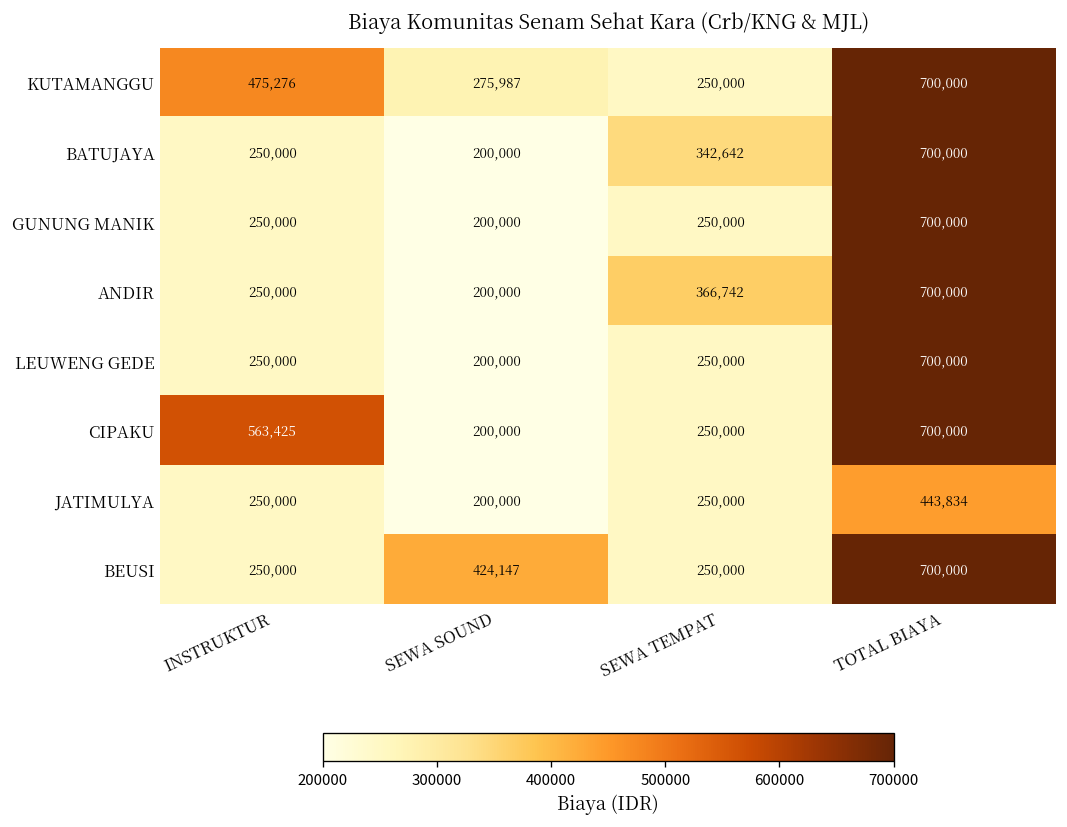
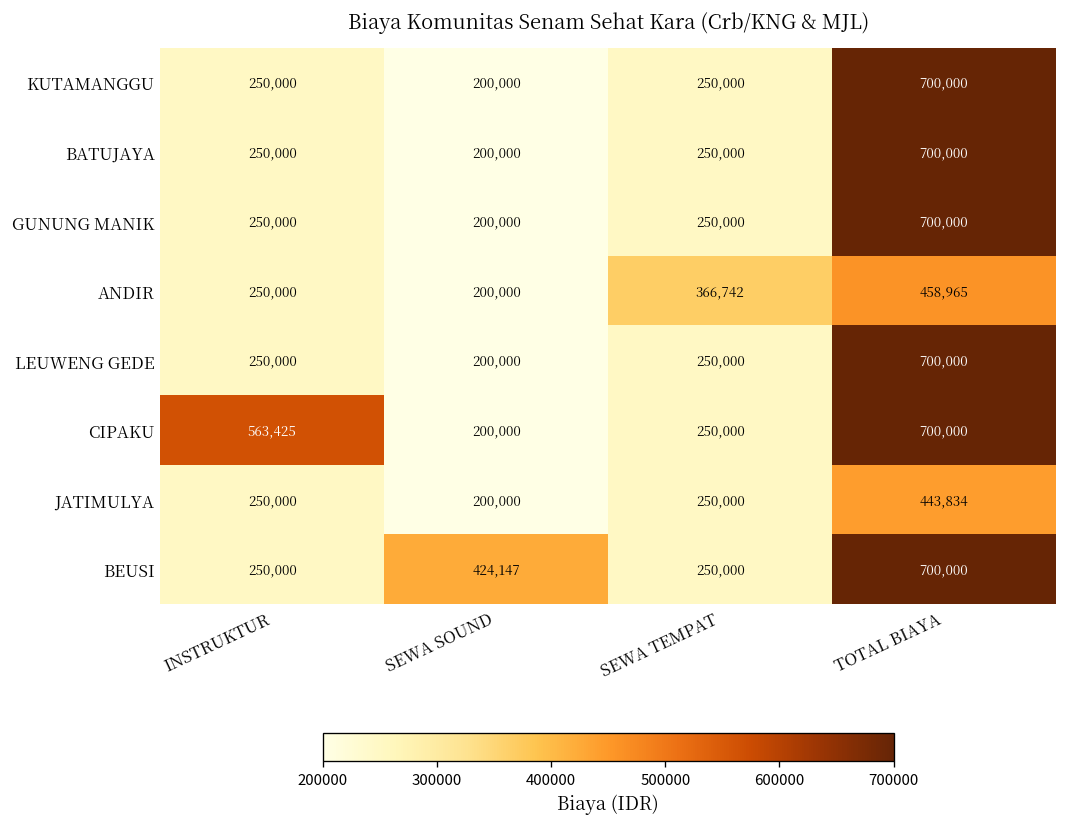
  {
    "KUTAMANGGU": {
-     "INSTRUKTUR": "475,276",
-     "SEWA SOUND": "275,987",
+     "INSTRUKTUR": "250,000",
+     "SEWA SOUND": "200,000",
      "SEWA TEMPAT": "250,000",
      "TOTAL BIAYA": "700,000"
    },
    "BATUJAYA": {
      "INSTRUKTUR": "250,000",
      "SEWA SOUND": "200,000",
-     "SEWA TEMPAT": "342,642",
+     "SEWA TEMPAT": "250,000",
      "TOTAL BIAYA": "700,000"
    },
    "GUNUNG MANIK": {
      "INSTRUKTUR": "250,000",
      "SEWA SOUND": "200,000",
      "SEWA TEMPAT": "250,000",
      "TOTAL BIAYA": "700,000"
    },
    "ANDIR": {
      "INSTRUKTUR": "250,000",
      "SEWA SOUND": "200,000",
      "SEWA TEMPAT": "366,742",
-     "TOTAL BIAYA": "700,000"
+     "TOTAL BIAYA": "458,965"
    },
    "LEUWENG GEDE": {
      "INSTRUKTUR": "250,000",
      "SEWA SOUND": "200,000",
      "SEWA TEMPAT": "250,000",
      "TOTAL BIAYA": "700,000"
    },
    "CIPAKU": {
      "INSTRUKTUR": "563,425",
      "SEWA SOUND": "200,000",
      "SEWA TEMPAT": "250,000",
      "TOTAL BIAYA": "700,000"
    },
    "JATIMULYA": {
      "INSTRUKTUR": "250,000",
      "SEWA SOUND": "200,000",
      "SEWA TEMPAT": "250,000",
      "TOTAL BIAYA": "443,834"
    },
    "BEUSI": {
      "INSTRUKTUR": "250,000",
      "SEWA SOUND": "424,147",
      "SEWA TEMPAT": "250,000",
      "TOTAL BIAYA": "700,000"
    }
  }
